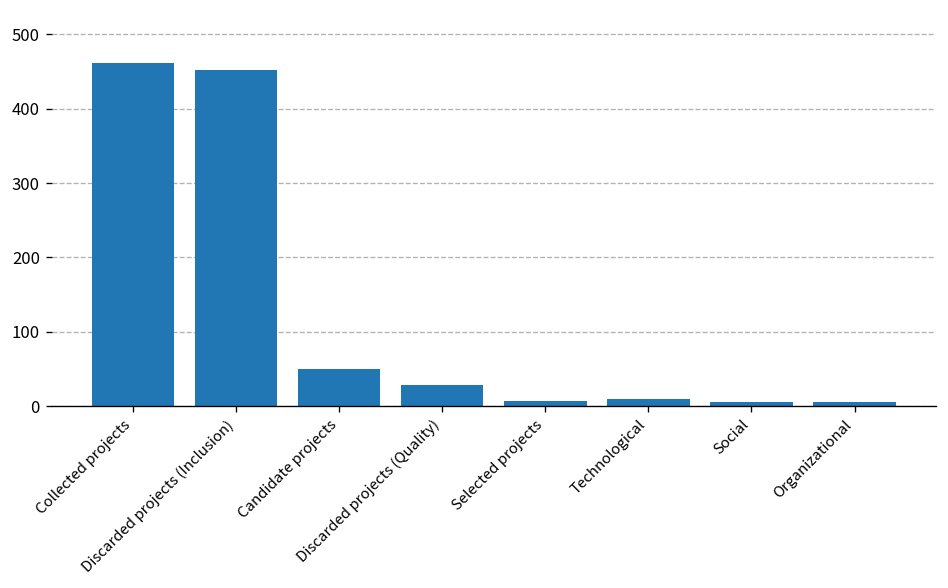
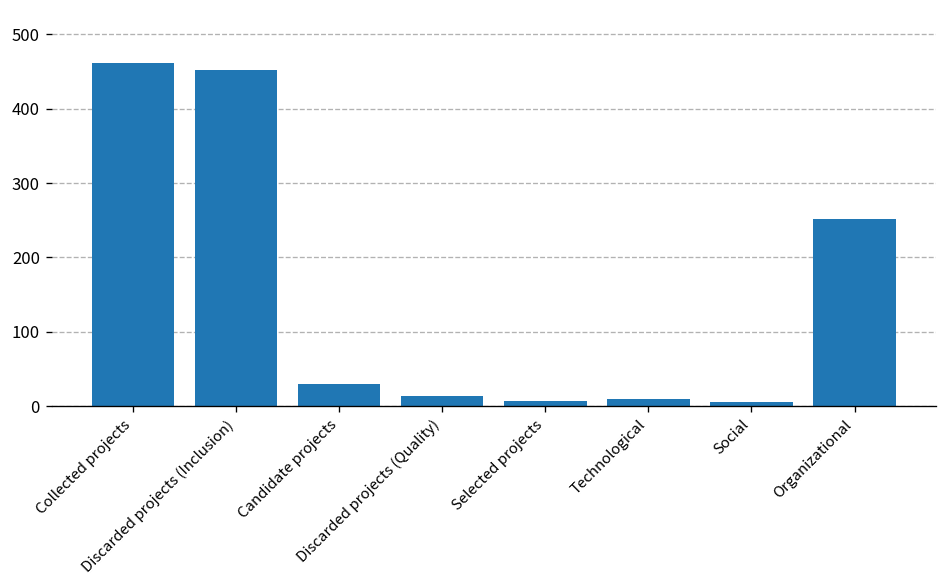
  {
    "Collected projects": 460,
    "Discarded projects (Inclusion)": 450,
-   "Candidate projects": 50,
-   "Discarded projects (Quality)": 30,
+   "Candidate projects": 30,
+   "Discarded projects (Quality)": 10,
    "Selected projects": 10,
    "Technological": 10,
    "Social": 10,
-   "Organizational": 10
+   "Organizational": 250
  }
